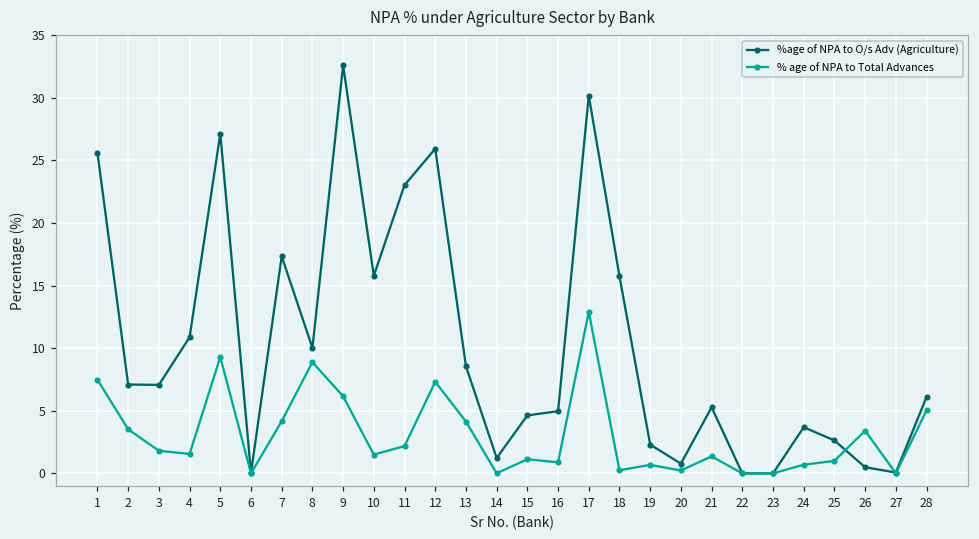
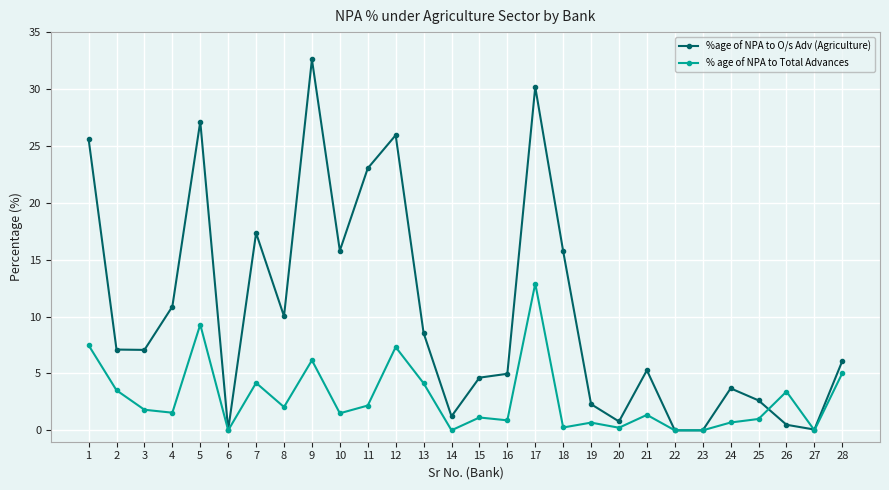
  {
    "%age of NPA to O/s Adv (Agriculture)": {
      "1": 25.6,
      "2": 7.1,
      "3": 7.1,
      "4": 10.9,
      "5": 27.1,
      "7": 17.3,
      "8": 10.0,
      "9": 32.6,
      "10": 15.8,
      "11": 23.0,
      "12": 25.9,
      "13": 8.6,
      "14": 1.2,
      "15": 4.6,
      "16": 5.0,
      "17": 30.2,
      "18": 15.8,
      "19": 2.3,
      "20": 0.8,
      "21": 5.3,
      "24": 3.7,
      "25": 2.6,
      "26": 0.5,
      "28": 6.1
    },
    "% age of NPA to Total Advances": {
      "1": 7.5,
      "2": 3.5,
      "3": 1.8,
      "4": 1.6,
      "5": 9.3,
      "7": 4.2,
-     "8": 8.9,
+     "8": 2.1,
      "9": 6.2,
      "10": 1.5,
      "11": 2.2,
      "12": 7.3,
      "13": 4.1,
      "14": 0.0,
      "15": 1.1,
      "16": 0.9,
      "17": 12.9,
      "18": 0.3,
      "19": 0.7,
      "20": 0.2,
      "21": 1.4,
      "24": 0.7,
      "25": 1.0,
      "26": 3.4,
      "28": 5.0
    }
  }
